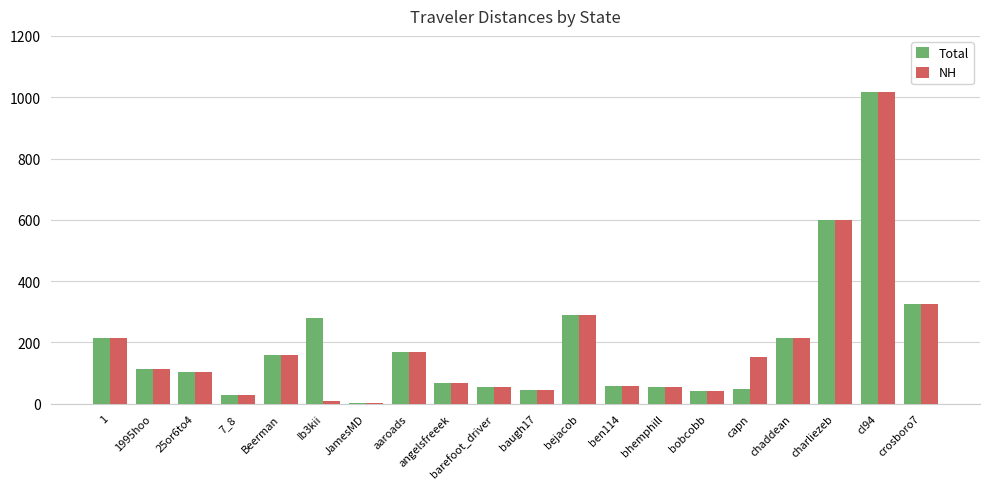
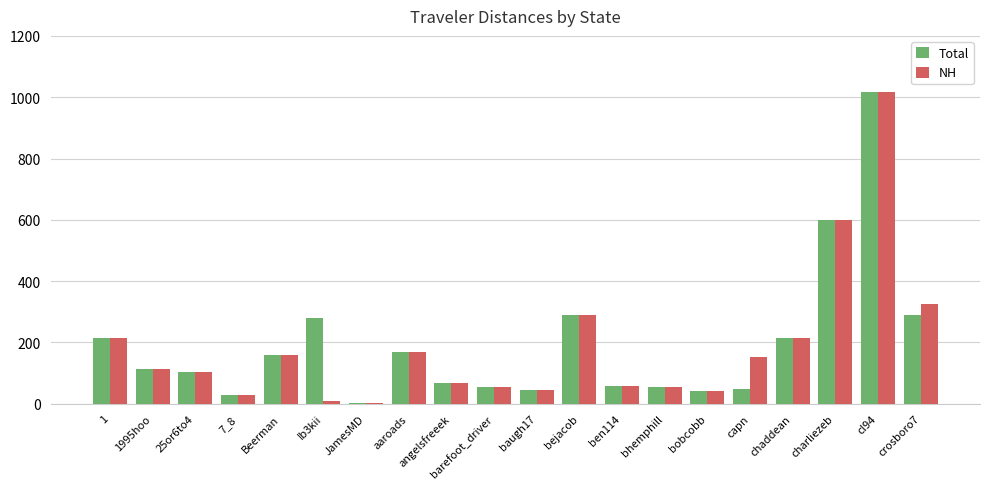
  {
    "Total": {
      "1": 220,
      "1995hoo": 110,
      "25or6to4": 100,
      "7_8": 30,
      "Beerman": 160,
      "Ib3kii": 280,
      "aaroads": 170,
      "angelsfreeek": 70,
      "barefoot_driver": 60,
      "baugh17": 50,
      "bejacob": 290,
      "ben114": 60,
      "bhemphill": 50,
      "bobcobb": 40,
      "capn": 50,
      "chaddean": 210,
      "charliezeb": 600,
      "cl94": 1020,
-     "crosboro7": 320
+     "crosboro7": 290
    },
    "NH": {
      "1": 220,
      "1995hoo": 110,
      "25or6to4": 100,
      "7_8": 30,
      "Beerman": 160,
      "Ib3kii": 10,
      "aaroads": 170,
      "angelsfreeek": 70,
      "barefoot_driver": 60,
      "baugh17": 50,
      "bejacob": 290,
      "ben114": 60,
      "bhemphill": 50,
      "bobcobb": 40,
      "capn": 150,
      "chaddean": 210,
      "charliezeb": 600,
      "cl94": 1020,
      "crosboro7": 320
    }
  }
